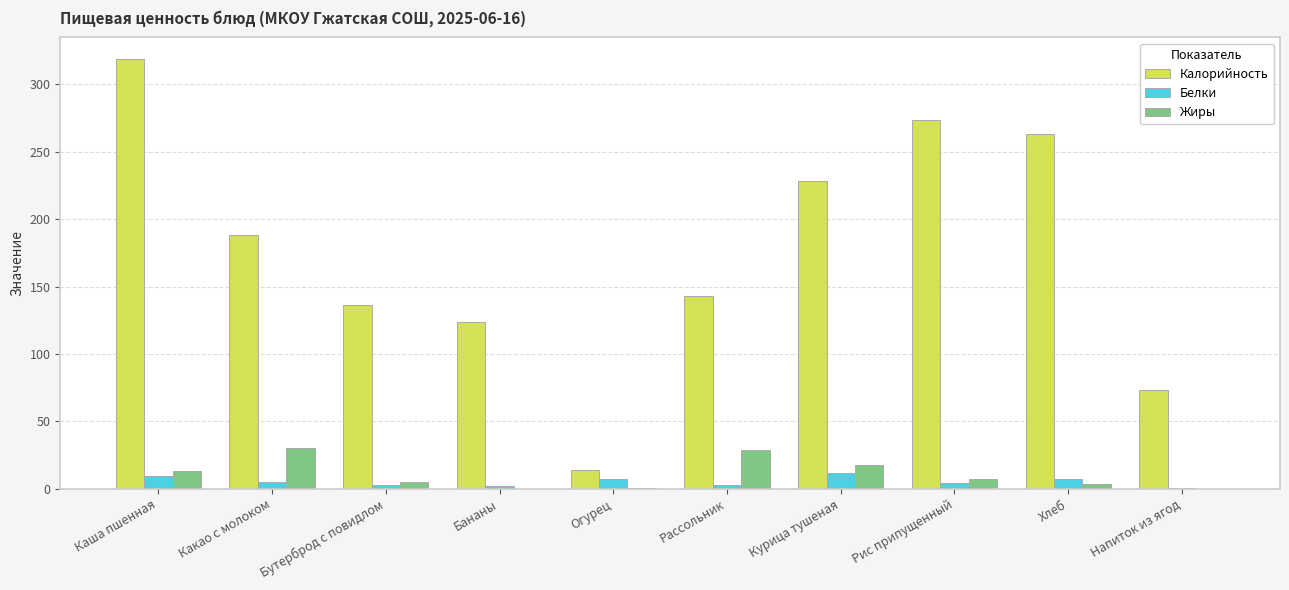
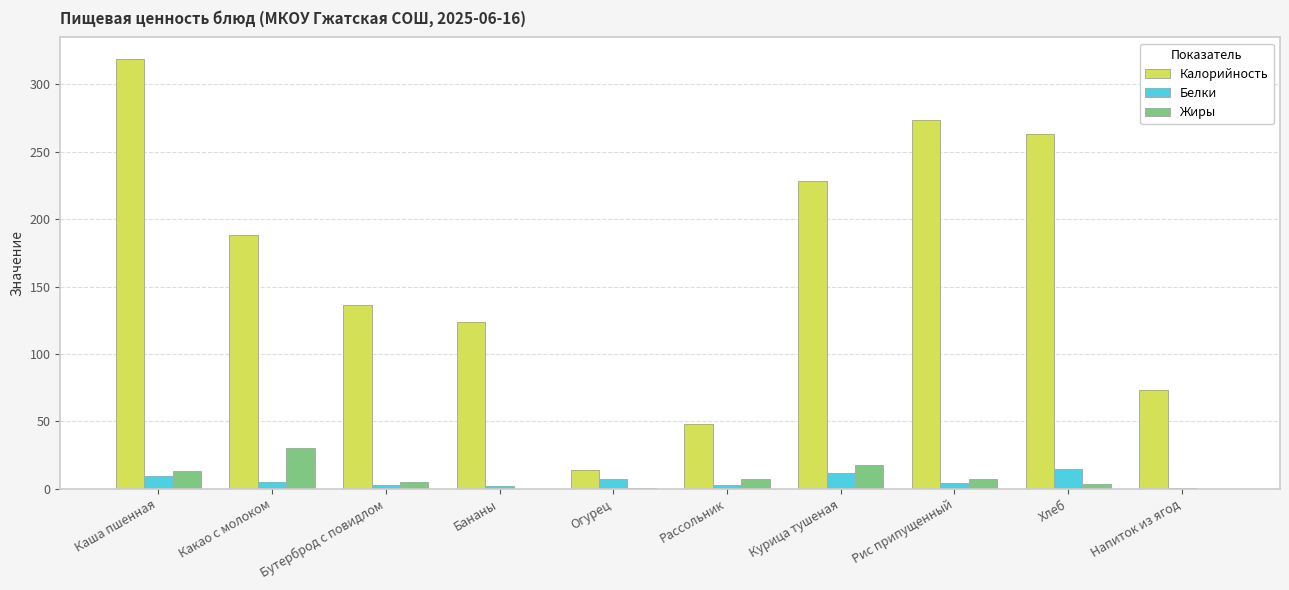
  {
    "Калорийность": {
      "Каша пшенная": 319,
      "Какао с молоком": 188,
      "Бутерброд с повидлом": 136,
      "Бананы": 124,
      "Огурец": 14,
-     "Рассольник": 143,
+     "Рассольник": 48,
      "Курица тушеная": 228,
      "Рис припущенный": 274,
      "Хлеб": 263,
      "Напиток из ягод": 73
    },
    "Белки": {
      "Каша пшенная": 9,
      "Какао с молоком": 5,
      "Бутерброд с повидлом": 2,
      "Бананы": 2,
      "Огурец": 7,
      "Рассольник": 2,
      "Курица тушеная": 12,
      "Рис припущенный": 4,
-     "Хлеб": 7
+     "Хлеб": 14
    },
    "Жиры": {
      "Каша пшенная": 13,
      "Какао с молоком": 30,
      "Бутерброд с повидлом": 5,
      "Бананы": 0,
-     "Рассольник": 28,
+     "Рассольник": 7,
      "Курица тушеная": 18,
      "Рис припущенный": 7,
      "Хлеб": 4,
      "Напиток из ягод": 0
    }
  }
